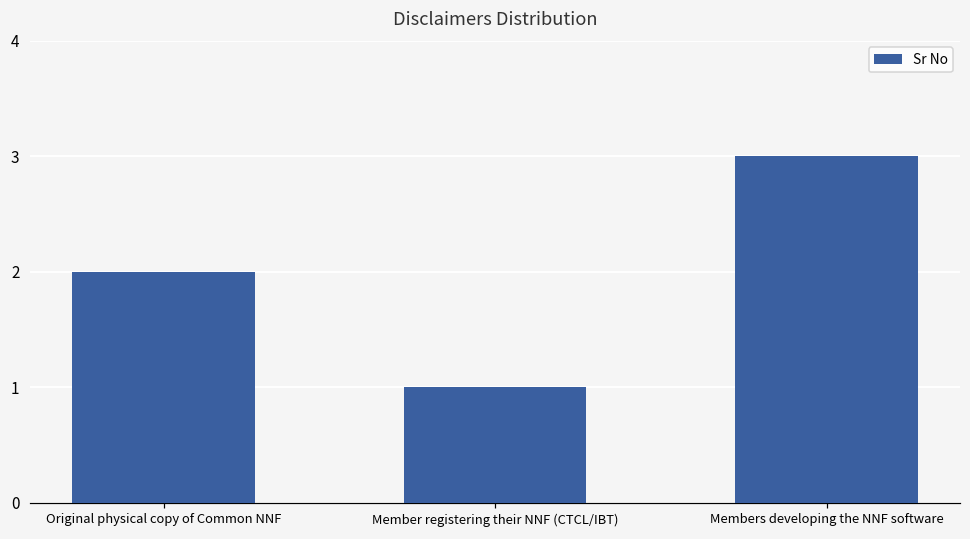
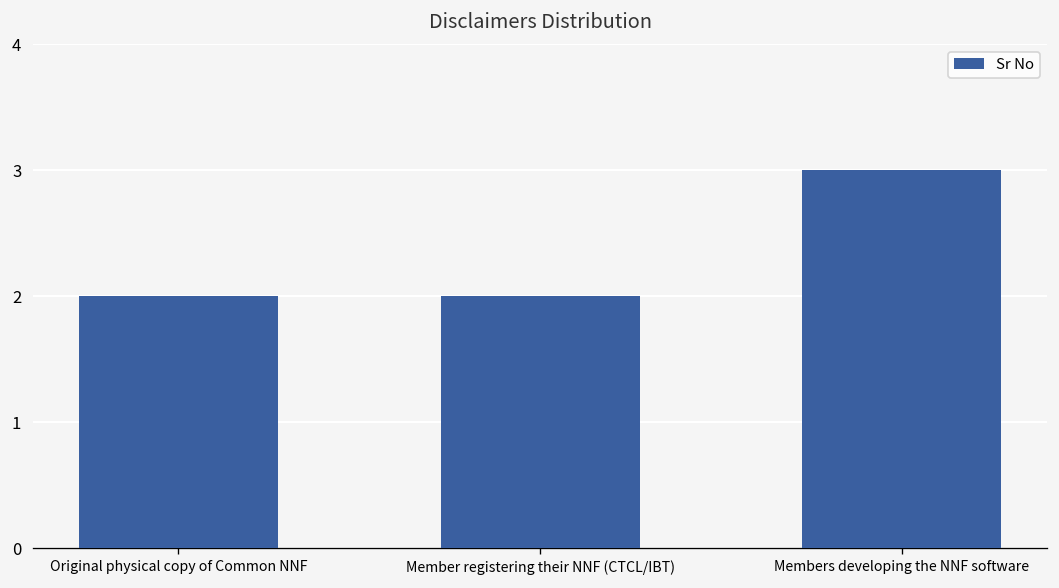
  {
    "Original physical copy of Common NNF": 2,
-   "Member registering their NNF (CTCL/IBT)": 1,
+   "Member registering their NNF (CTCL/IBT)": 2,
    "Members developing the NNF software": 3
  }
